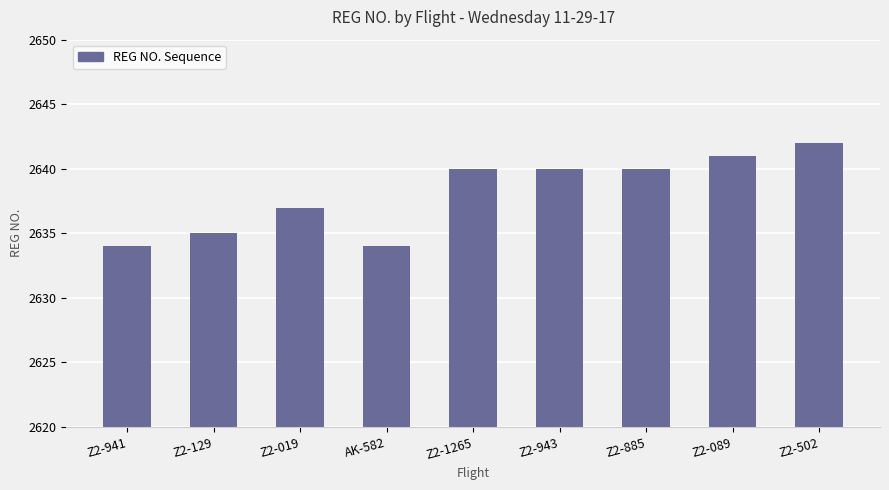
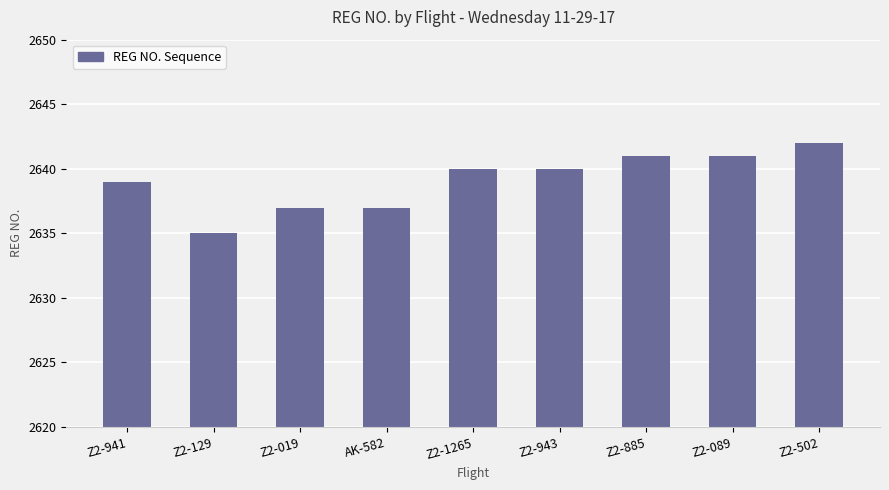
  {
-   "Z2-941": 2634,
+   "Z2-941": 2639,
    "Z2-129": 2635,
    "Z2-019": 2637,
-   "AK-582": 2634,
+   "AK-582": 2637,
    "Z2-1265": 2640,
    "Z2-943": 2640,
-   "Z2-885": 2640,
+   "Z2-885": 2641,
    "Z2-089": 2641,
    "Z2-502": 2642
  }
